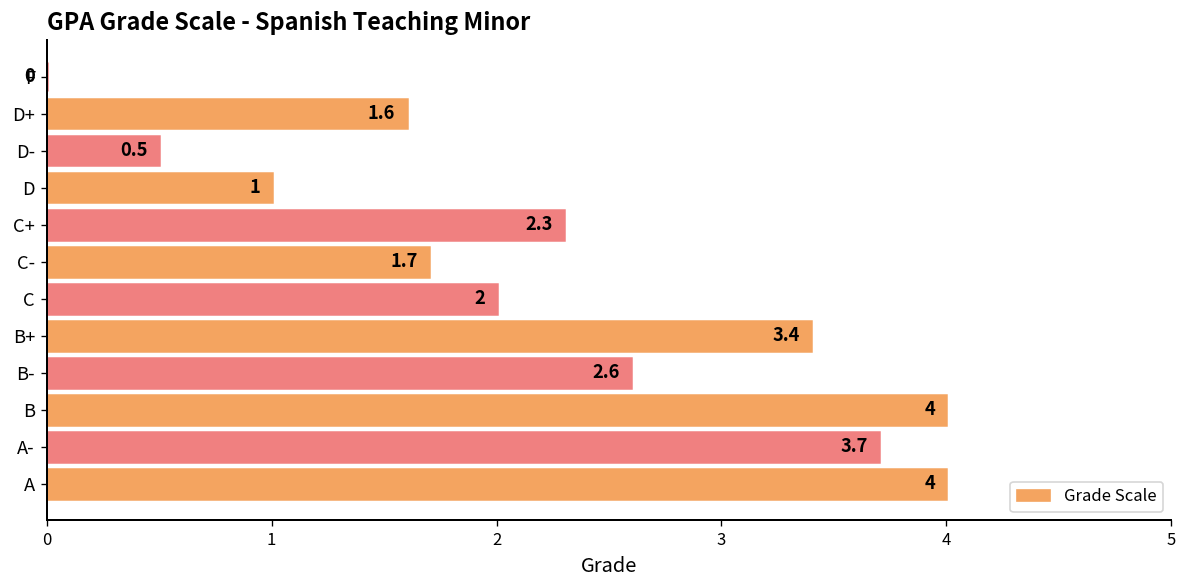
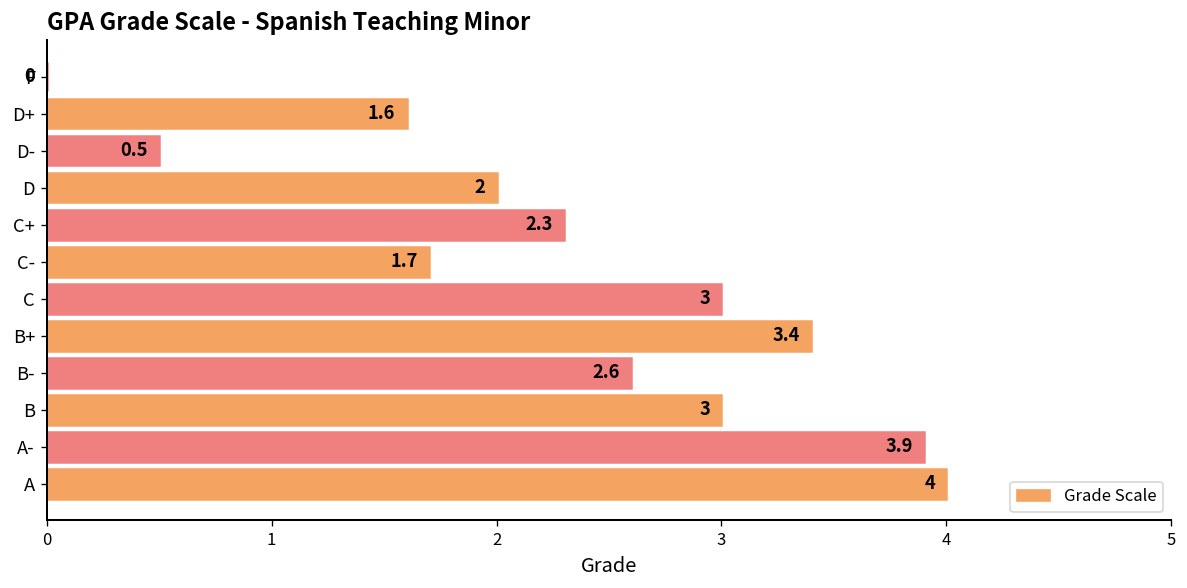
  {
    "F": 0,
    "D+": 1.6,
    "D-": 0.5,
-   "D": 1,
+   "D": 2,
    "C+": 2.3,
    "C-": 1.7,
-   "C": 2,
+   "C": 3,
    "B+": 3.4,
    "B-": 2.6,
-   "B": 4,
-   "A-": 3.7,
+   "B": 3,
+   "A-": 3.9,
    "A": 4
  }
